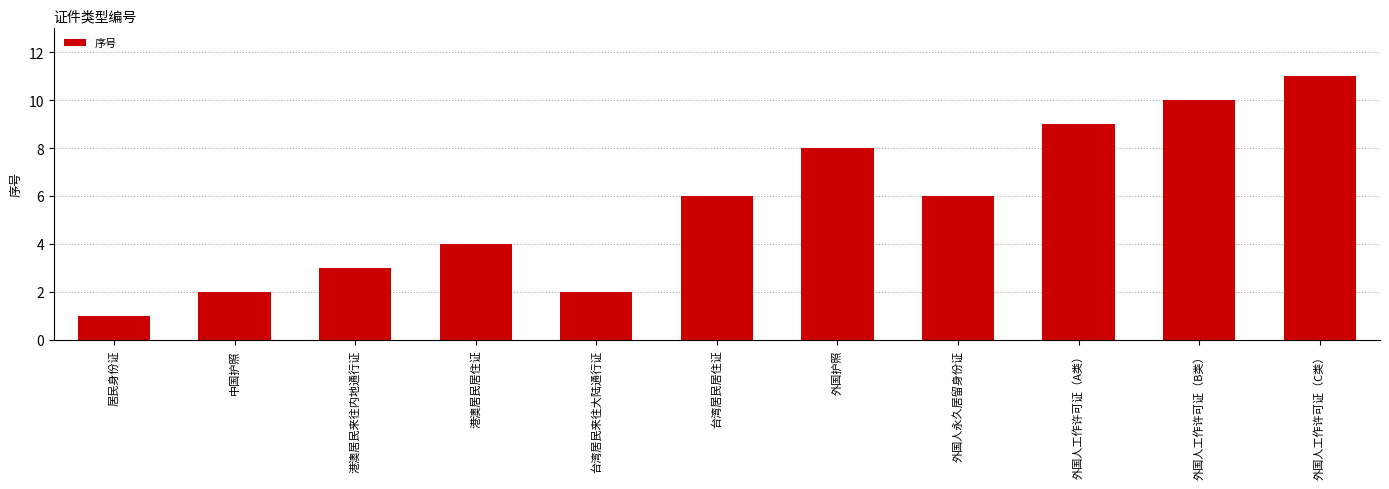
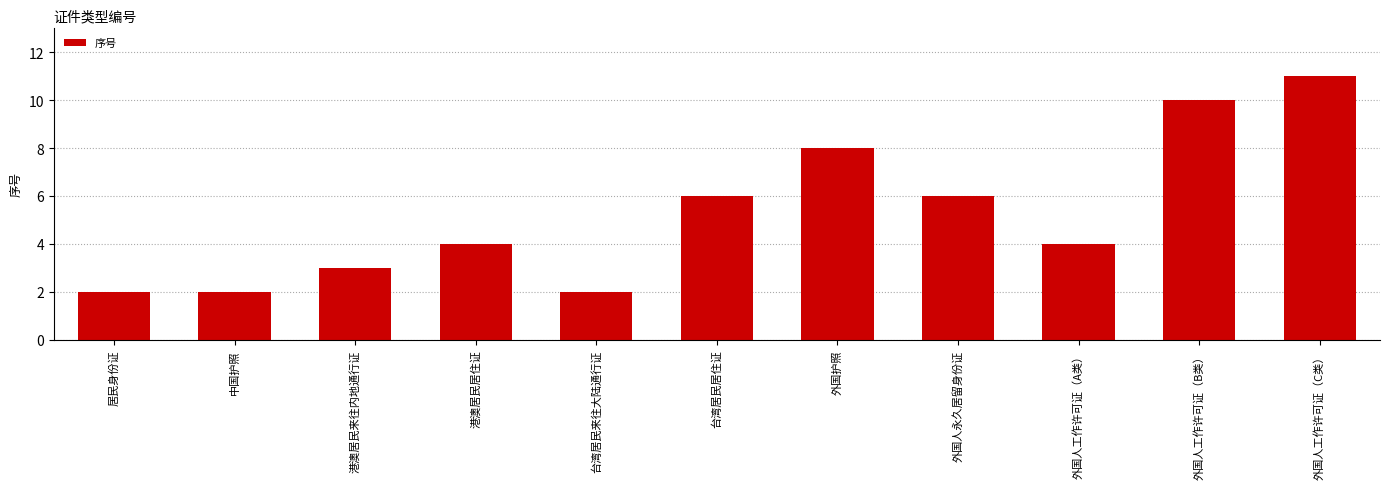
  {
-   "居民身份证": 1,
+   "居民身份证": 2,
    "中国护照": 2,
    "港澳居民来往内地通行证": 3,
    "港澳居民居住证": 4,
    "台湾居民来往大陆通行证": 2,
    "台湾居民居住证": 6,
    "外国护照": 8,
    "外国人永久居留身份证": 6,
-   "外国人工作许可证（A类）": 9,
+   "外国人工作许可证（A类）": 4,
    "外国人工作许可证（B类）": 10,
    "外国人工作许可证（C类）": 11
  }
